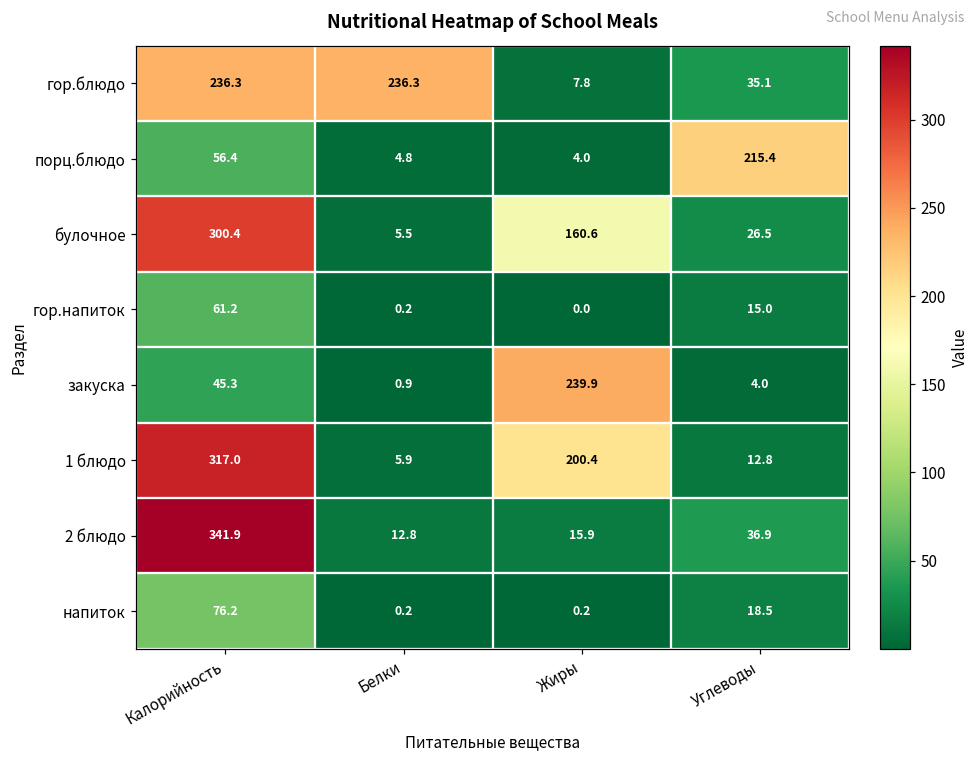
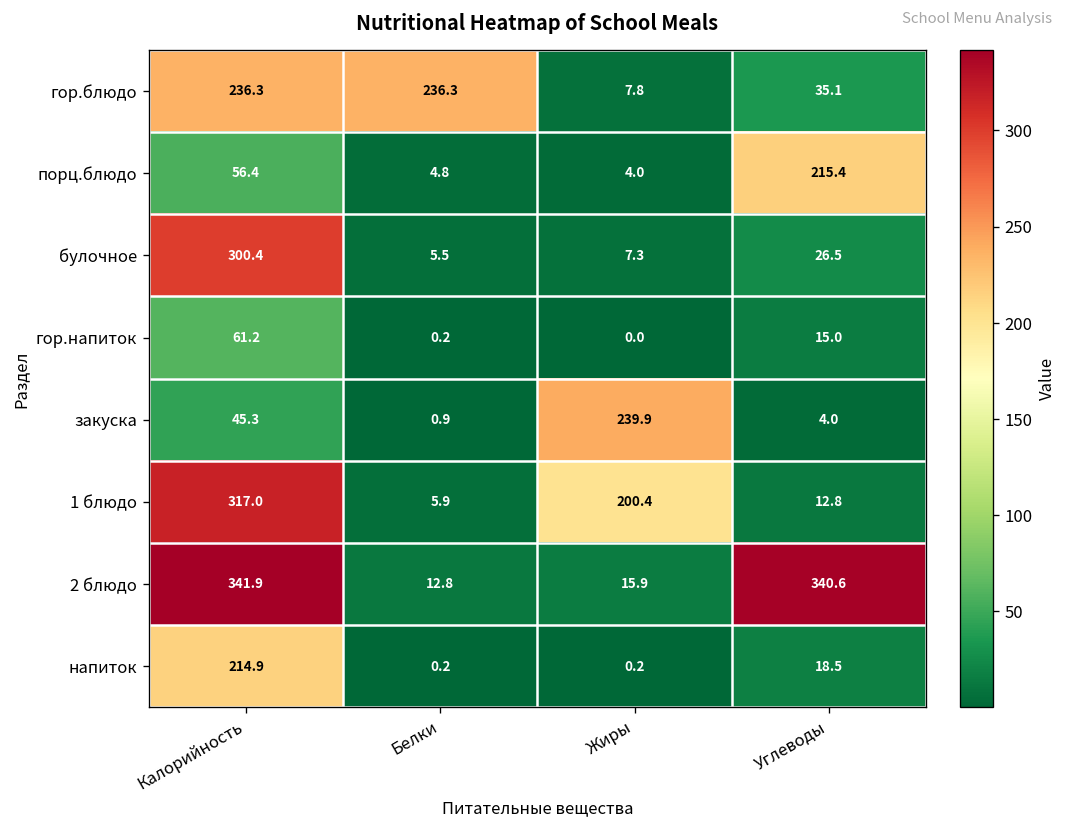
  {
    "гор.блюдо": {
      "Калорийность": 236.3,
      "Белки": 236.3,
      "Жиры": 7.8,
      "Углеводы": 35.1
    },
    "порц.блюдо": {
      "Калорийность": 56.4,
      "Белки": 4.8,
      "Жиры": 4.0,
      "Углеводы": 215.4
    },
    "булочное": {
      "Калорийность": 300.4,
      "Белки": 5.5,
-     "Жиры": 160.6,
+     "Жиры": 7.3,
      "Углеводы": 26.5
    },
    "гор.напиток": {
      "Калорийность": 61.2,
      "Белки": 0.2,
      "Жиры": 0.0,
      "Углеводы": 15.0
    },
    "закуска": {
      "Калорийность": 45.3,
      "Белки": 0.9,
      "Жиры": 239.9,
      "Углеводы": 4.0
    },
    "1 блюдо": {
      "Калорийность": 317.0,
      "Белки": 5.9,
      "Жиры": 200.4,
      "Углеводы": 12.8
    },
    "2 блюдо": {
      "Калорийность": 341.9,
      "Белки": 12.8,
      "Жиры": 15.9,
-     "Углеводы": 36.9
+     "Углеводы": 340.6
    },
    "напиток": {
-     "Калорийность": 76.2,
+     "Калорийность": 214.9,
      "Белки": 0.2,
      "Жиры": 0.2,
      "Углеводы": 18.5
    }
  }
